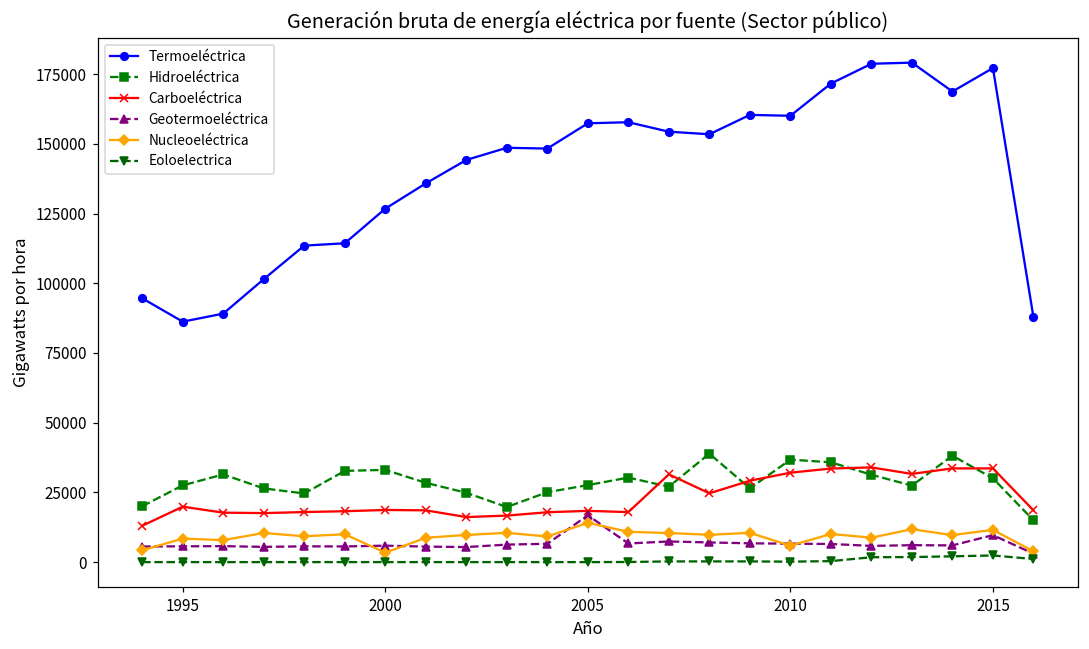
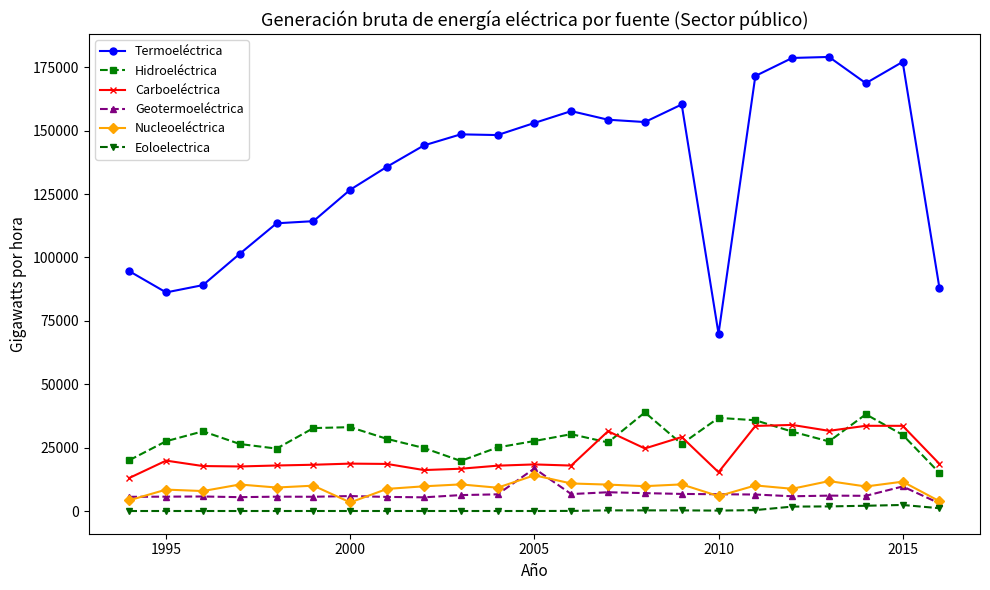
  {
    "Termoeléctrica": {
      "1995": 86000,
      "2000": 127000,
-     "2005": 157000,
-     "2010": 160000,
+     "2005": 153000,
+     "2010": 70000,
      "2015": 177000
    },
    "Carboeléctrica": {
      "1995": 20000,
      "2000": 19000,
      "2005": 18000,
-     "2010": 32000,
+     "2010": 15000,
      "2015": 34000
    },
    "Geotermoeléctrica": {
      "1995": 6000,
      "2000": 6000,
      "2005": 17000,
      "2015": 10000
    },
    "Nucleoeléctrica": {
      "1995": 8000,
      "2000": 3000,
      "2005": 14000,
      "2015": 12000
    }
  }
